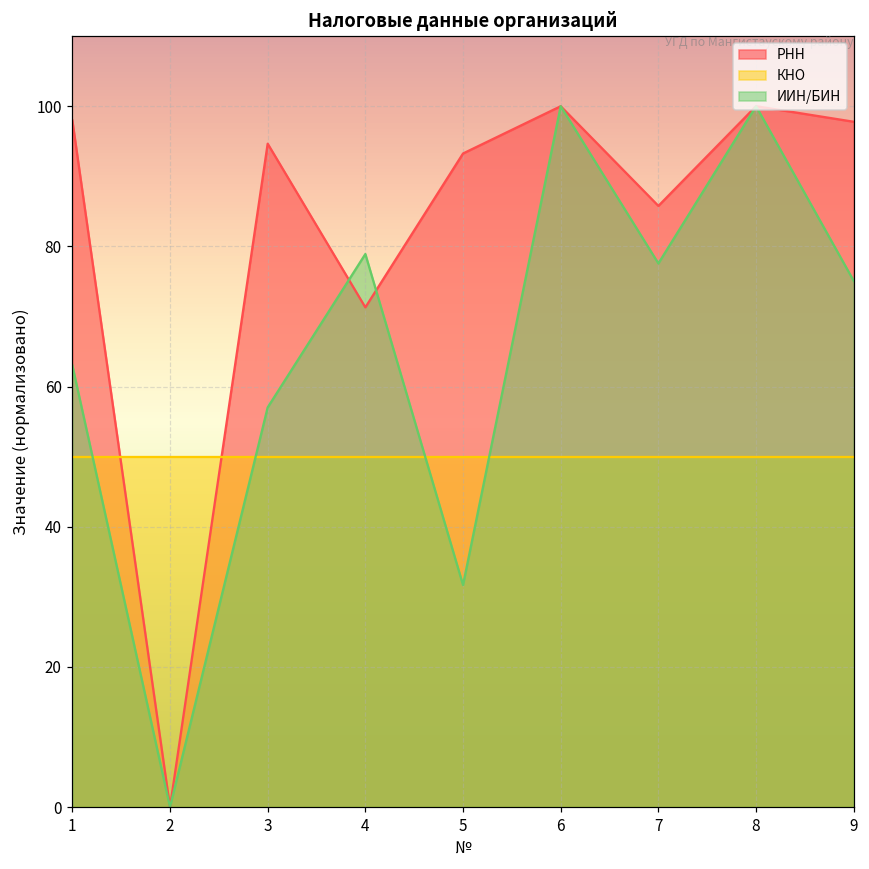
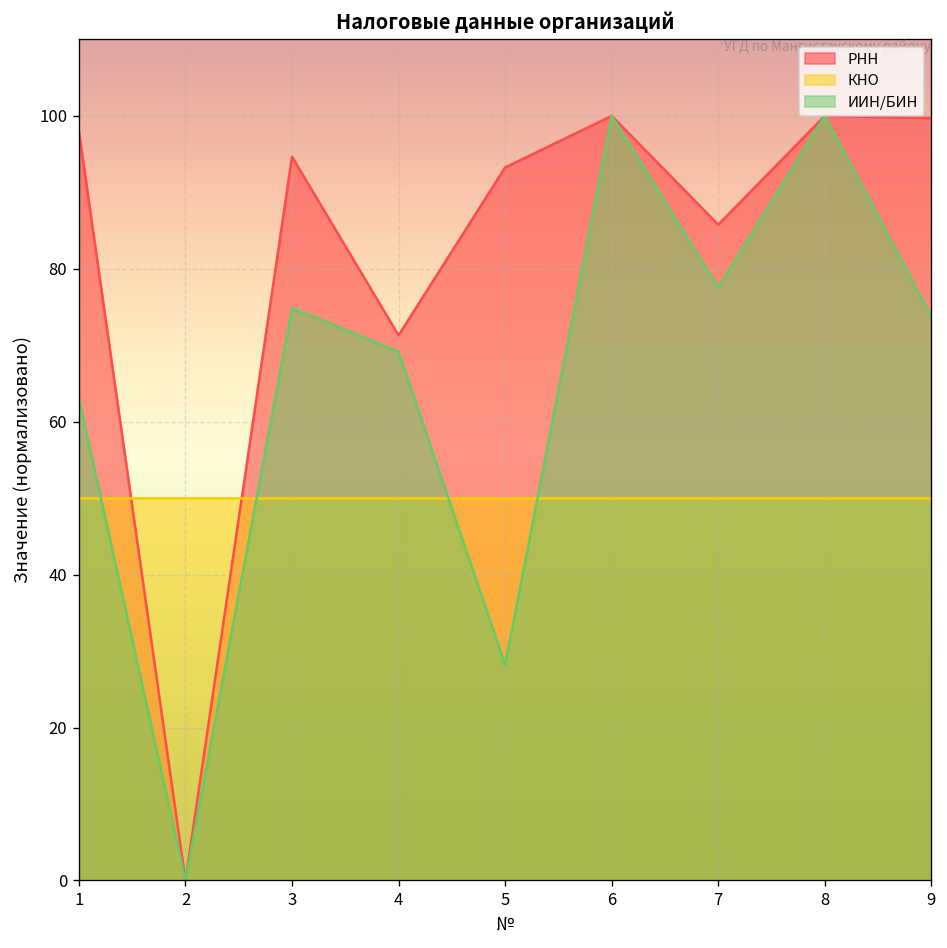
  {
    "РНН": {
      "1": 98,
      "3": 95,
      "4": 71,
      "5": 93,
      "7": 86,
-     "9": 98
+     "9": 100
    },
    "КНО": {
      "1": 50,
      "2": 50,
      "3": 50,
      "4": 50,
      "5": 50,
      "6": 50,
      "7": 50,
      "8": 50,
      "9": 50
    },
    "ИИН/БИН": {
      "1": 63,
-     "3": 57,
-     "4": 79,
-     "5": 32,
+     "3": 75,
+     "4": 69,
+     "5": 28,
      "7": 78,
-     "9": 75
+     "9": 74
    }
  }
